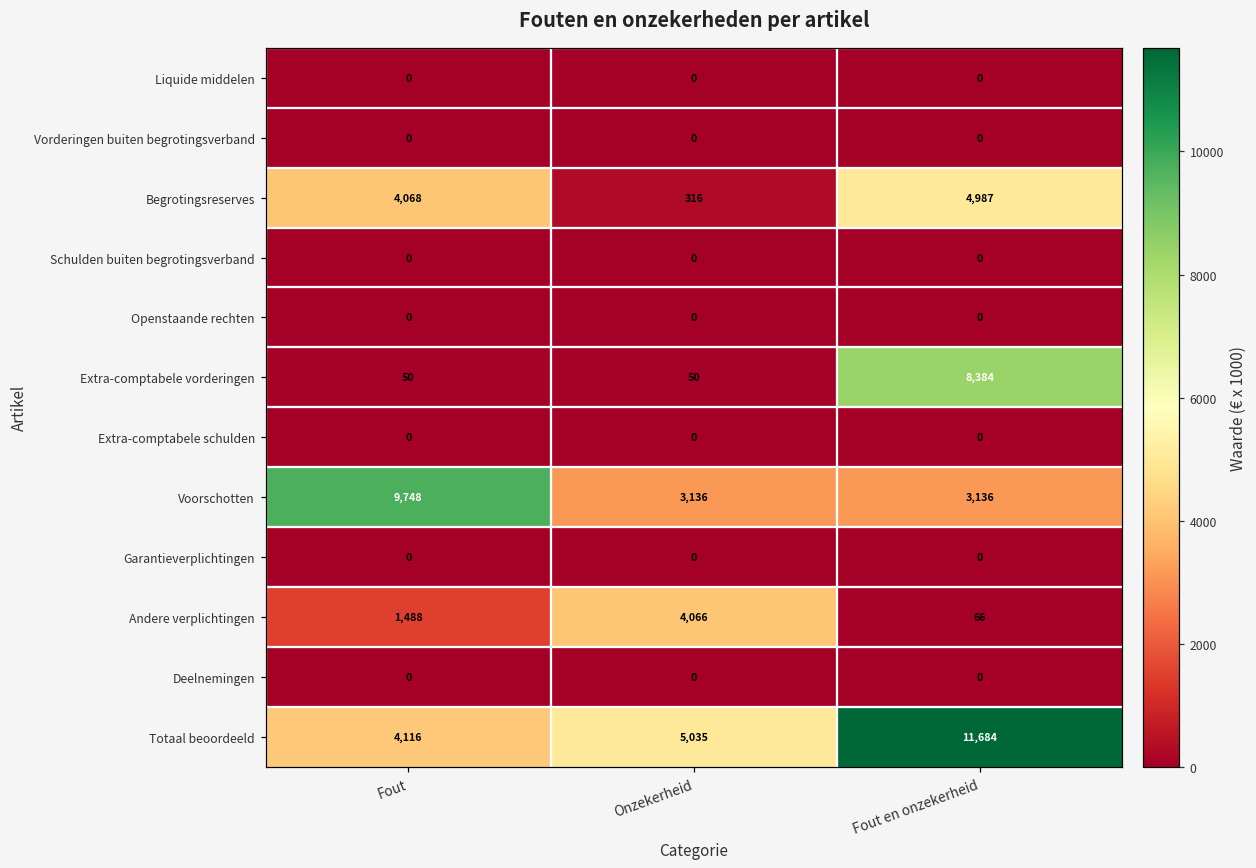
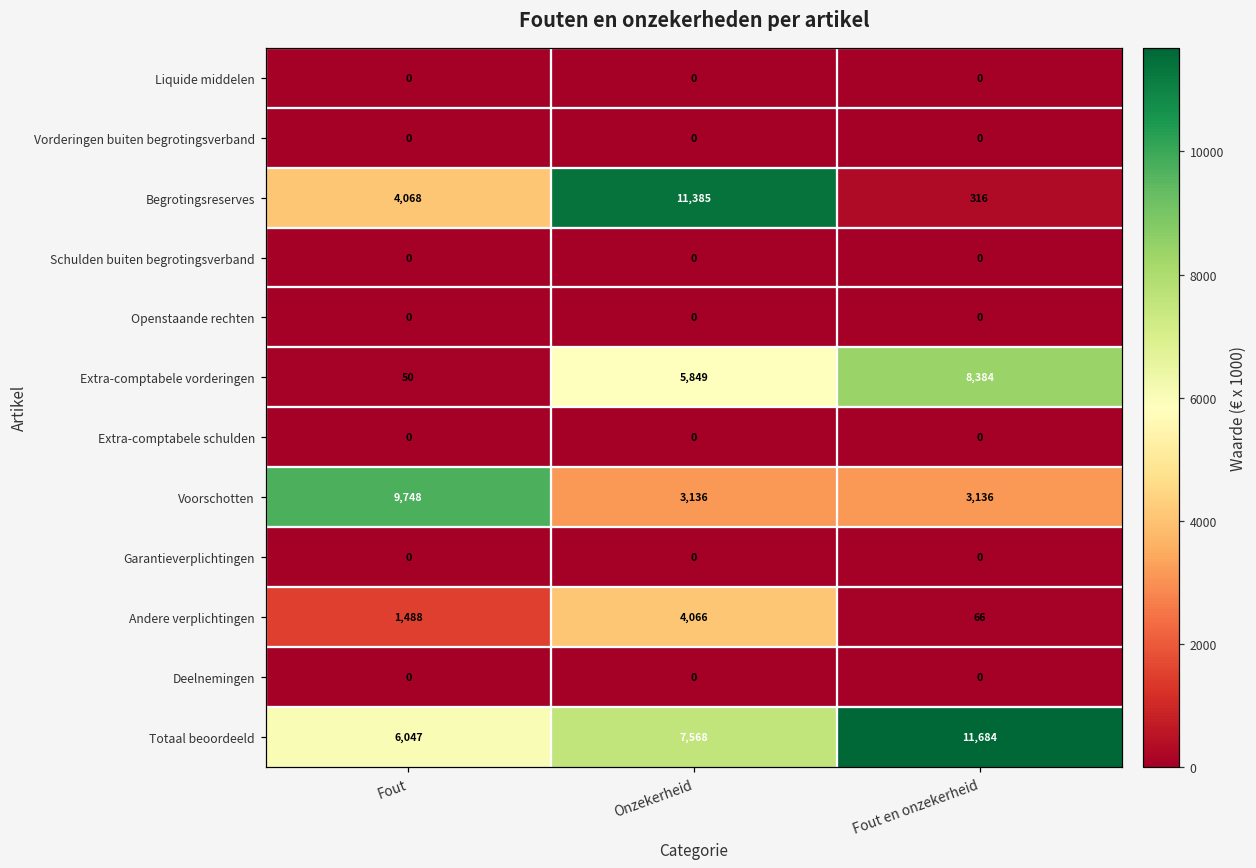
  {
    "Liquide middelen": {
      "Fout": "0",
      "Onzekerheid": "0",
      "Fout en onzekerheid": "0"
    },
    "Vorderingen buiten begrotingsverband": {
      "Fout": "0",
      "Onzekerheid": "0",
      "Fout en onzekerheid": "0"
    },
    "Begrotingsreserves": {
      "Fout": "4,068",
-     "Onzekerheid": "316",
-     "Fout en onzekerheid": "4,987"
+     "Onzekerheid": "11,385",
+     "Fout en onzekerheid": "316"
    },
    "Schulden buiten begrotingsverband": {
      "Fout": "0",
      "Onzekerheid": "0",
      "Fout en onzekerheid": "0"
    },
    "Openstaande rechten": {
      "Fout": "0",
      "Onzekerheid": "0",
      "Fout en onzekerheid": "0"
    },
    "Extra-comptabele vorderingen": {
      "Fout": "50",
-     "Onzekerheid": "50",
+     "Onzekerheid": "5,849",
      "Fout en onzekerheid": "8,384"
    },
    "Extra-comptabele schulden": {
      "Fout": "0",
      "Onzekerheid": "0",
      "Fout en onzekerheid": "0"
    },
    "Voorschotten": {
      "Fout": "9,748",
      "Onzekerheid": "3,136",
      "Fout en onzekerheid": "3,136"
    },
    "Garantieverplichtingen": {
      "Fout": "0",
      "Onzekerheid": "0",
      "Fout en onzekerheid": "0"
    },
    "Andere verplichtingen": {
      "Fout": "1,488",
      "Onzekerheid": "4,066",
      "Fout en onzekerheid": "66"
    },
    "Deelnemingen": {
      "Fout": "0",
      "Onzekerheid": "0",
      "Fout en onzekerheid": "0"
    },
    "Totaal beoordeeld": {
-     "Fout": "4,116",
-     "Onzekerheid": "5,035",
+     "Fout": "6,047",
+     "Onzekerheid": "7,568",
      "Fout en onzekerheid": "11,684"
    }
  }
